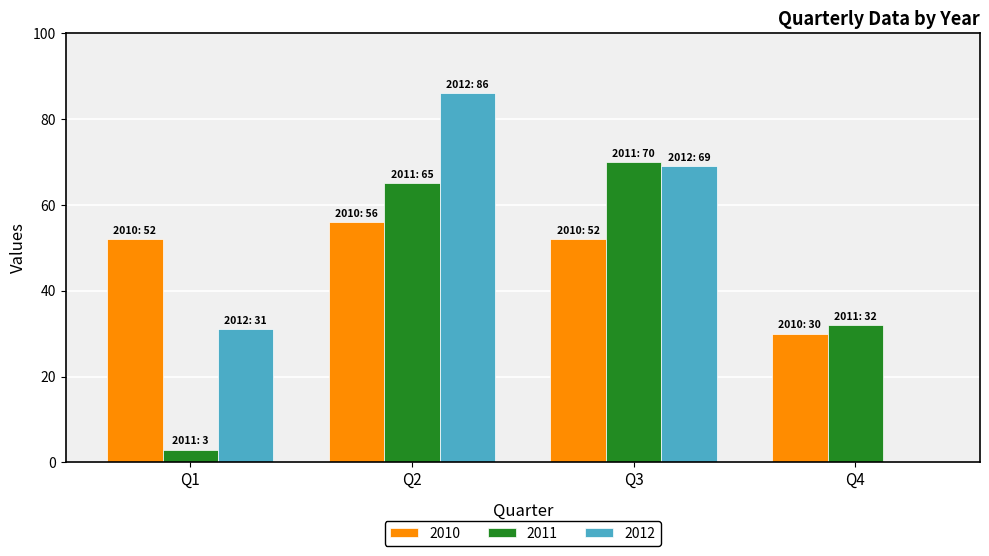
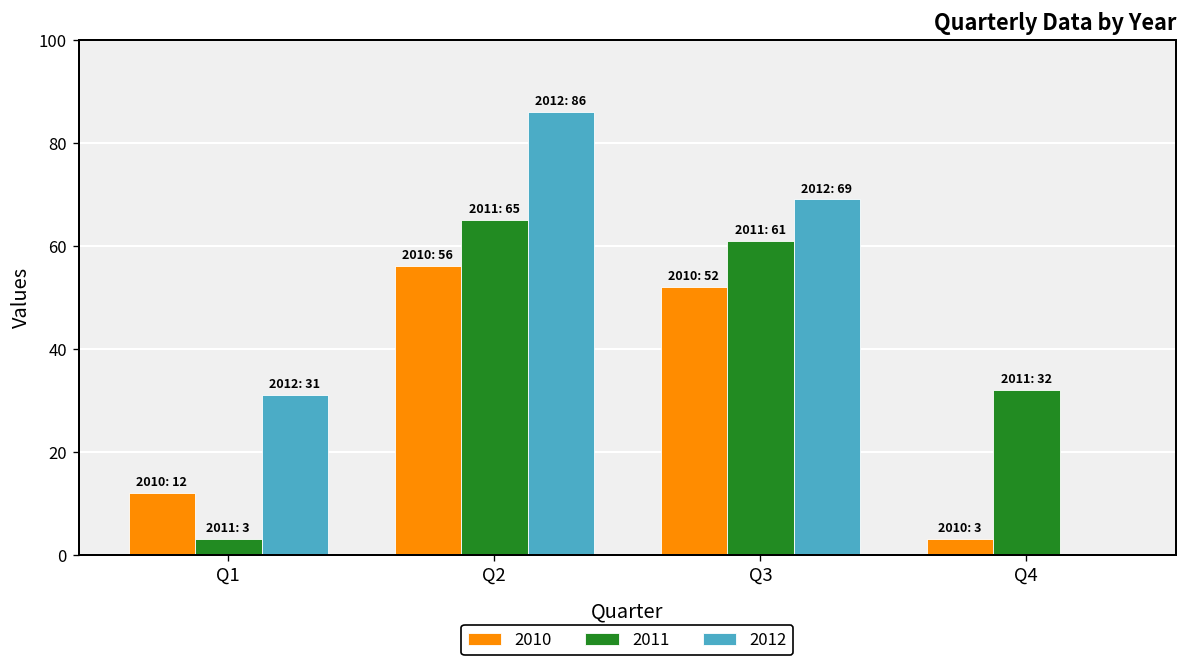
  {
    "2010": {
-     "Q1": 52,
+     "Q1": 12,
      "Q2": 56,
      "Q3": 52,
-     "Q4": 30
+     "Q4": 3
    },
    "2011": {
      "Q1": 3,
      "Q2": 65,
-     "Q3": 70,
+     "Q3": 61,
      "Q4": 32
    },
    "2012": {
      "Q1": 31,
      "Q2": 86,
      "Q3": 69
    }
  }
